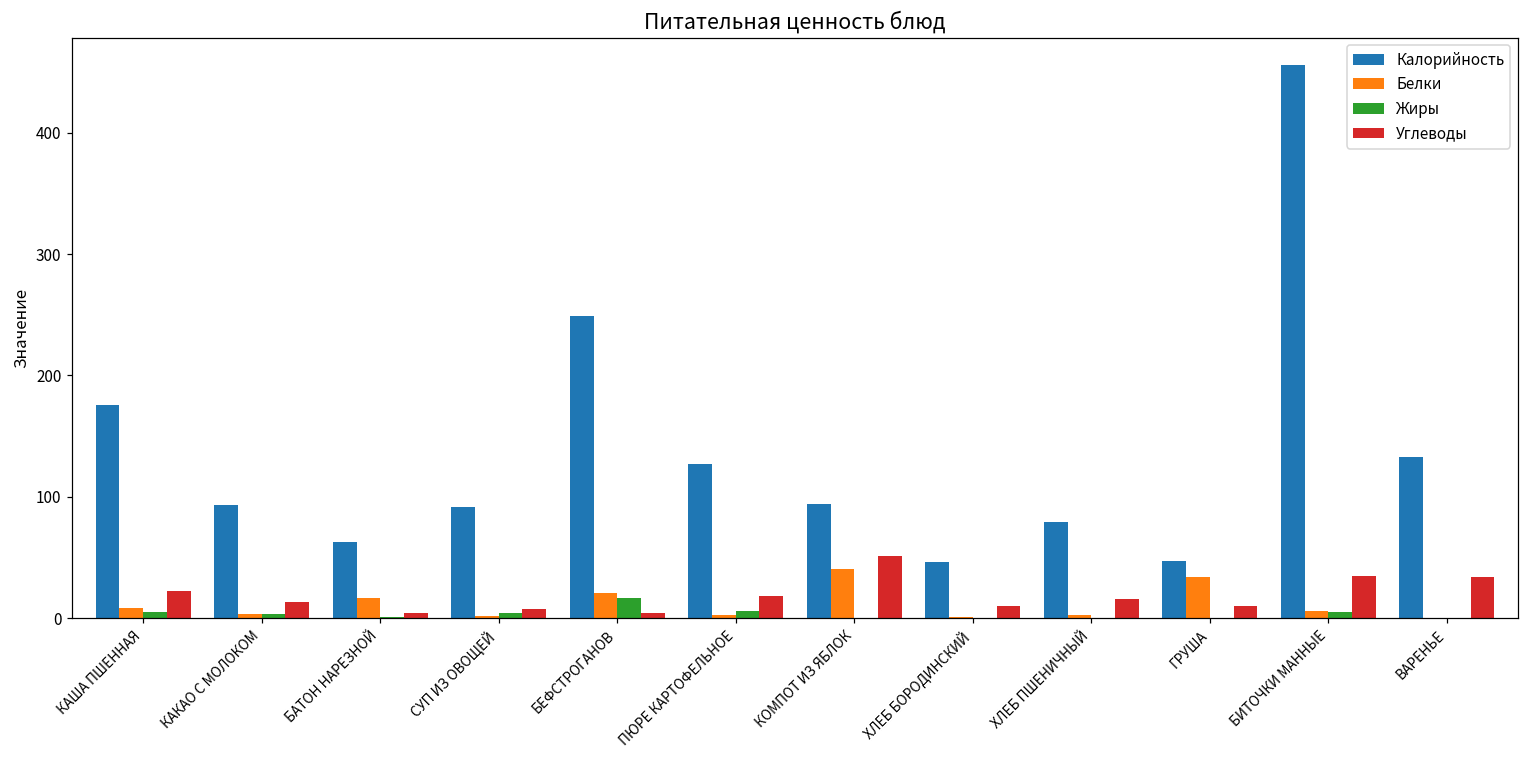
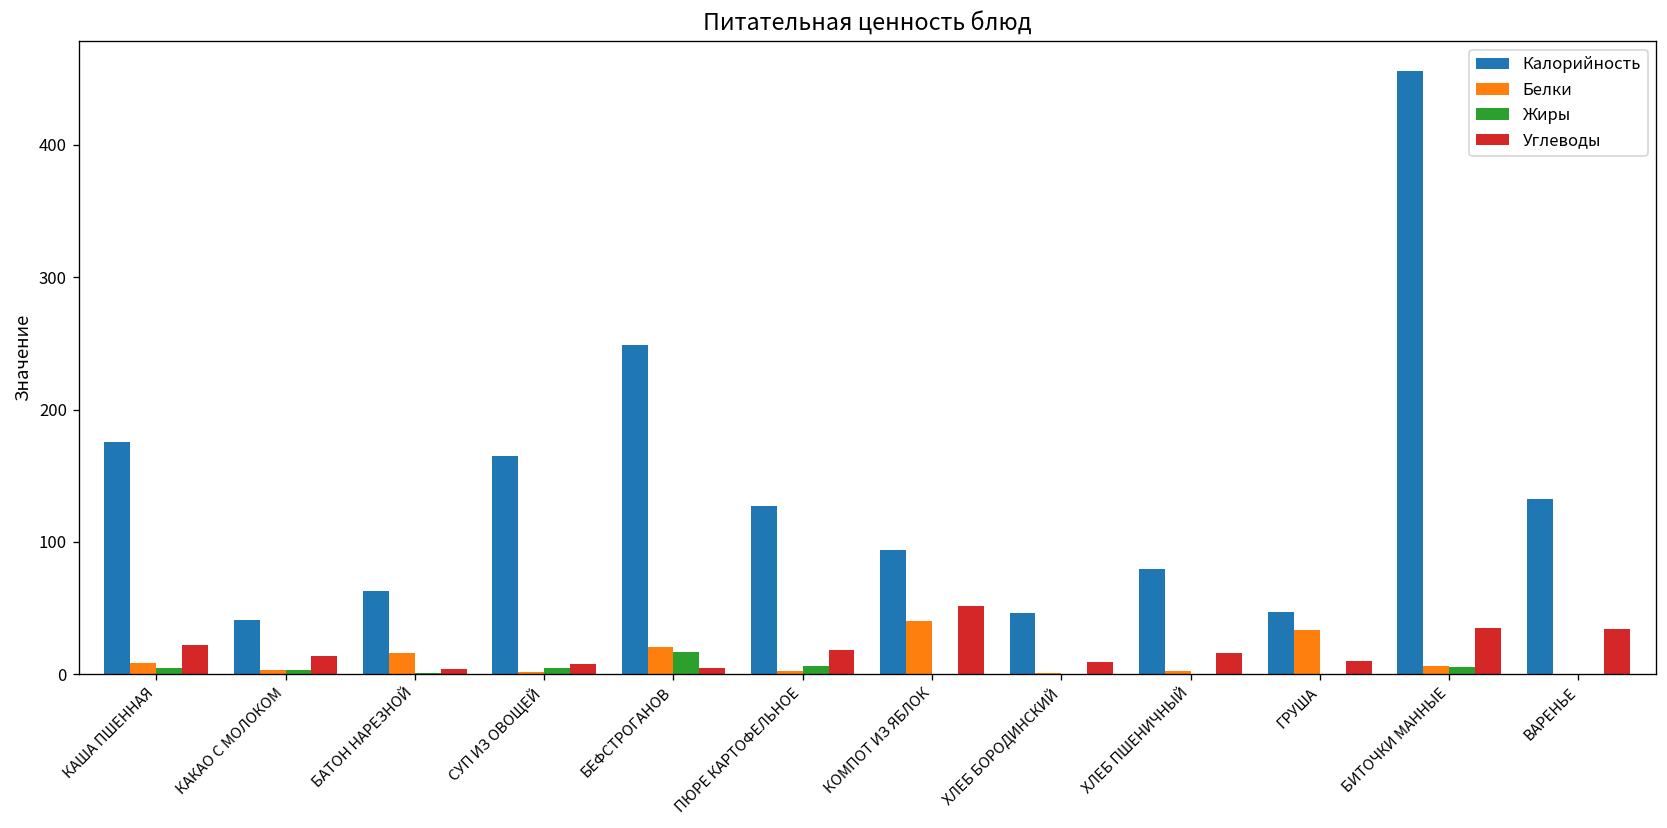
  {
    "Калорийность": {
      "КАША ПШЕННАЯ": 176,
-     "КАКАО С МОЛОКОМ": 93,
+     "КАКАО С МОЛОКОМ": 41,
      "БАТОН НАРЕЗНОЙ": 63,
-     "СУП ИЗ ОВОЩЕЙ": 92,
+     "СУП ИЗ ОВОЩЕЙ": 165,
      "БЕФСТРОГАНОВ": 249,
      "ПЮРЕ КАРТОФЕЛЬНОЕ": 127,
      "КОМПОТ ИЗ ЯБЛОК": 94,
      "ХЛЕБ БОРОДИНСКИЙ": 46,
      "ХЛЕБ ПШЕНИЧНЫЙ": 79,
      "ГРУША": 47,
      "БИТОЧКИ МАННЫЕ": 456,
      "ВАРЕНЬЕ": 133
    },
    "Белки": {
      "КАША ПШЕННАЯ": 9,
      "КАКАО С МОЛОКОМ": 3,
      "БАТОН НАРЕЗНОЙ": 16,
      "БЕФСТРОГАНОВ": 21,
      "ПЮРЕ КАРТОФЕЛЬНОЕ": 3,
      "КОМПОТ ИЗ ЯБЛОК": 40,
      "ХЛЕБ ПШЕНИЧНЫЙ": 3,
      "ГРУША": 34,
      "БИТОЧКИ МАННЫЕ": 6
    },
    "Жиры": {
      "КАША ПШЕННАЯ": 5,
      "КАКАО С МОЛОКОМ": 3,
      "СУП ИЗ ОВОЩЕЙ": 5,
      "БЕФСТРОГАНОВ": 17,
      "ПЮРЕ КАРТОФЕЛЬНОЕ": 6,
      "БИТОЧКИ МАННЫЕ": 5
    },
    "Углеводы": {
      "КАША ПШЕННАЯ": 22,
      "КАКАО С МОЛОКОМ": 14,
      "БАТОН НАРЕЗНОЙ": 4,
      "СУП ИЗ ОВОЩЕЙ": 8,
      "БЕФСТРОГАНОВ": 4,
      "ПЮРЕ КАРТОФЕЛЬНОЕ": 18,
      "КОМПОТ ИЗ ЯБЛОК": 51,
      "ХЛЕБ БОРОДИНСКИЙ": 10,
      "ХЛЕБ ПШЕНИЧНЫЙ": 16,
      "ГРУША": 10,
      "БИТОЧКИ МАННЫЕ": 35,
      "ВАРЕНЬЕ": 34
    }
  }
